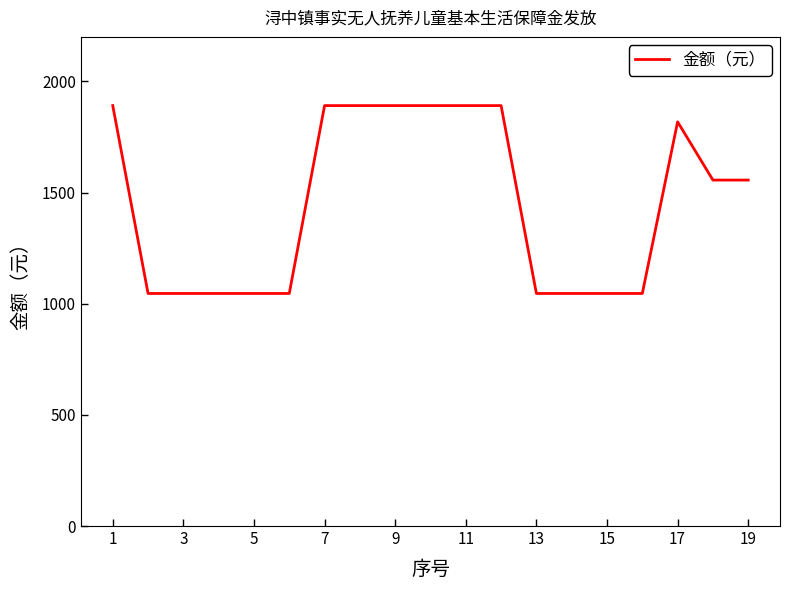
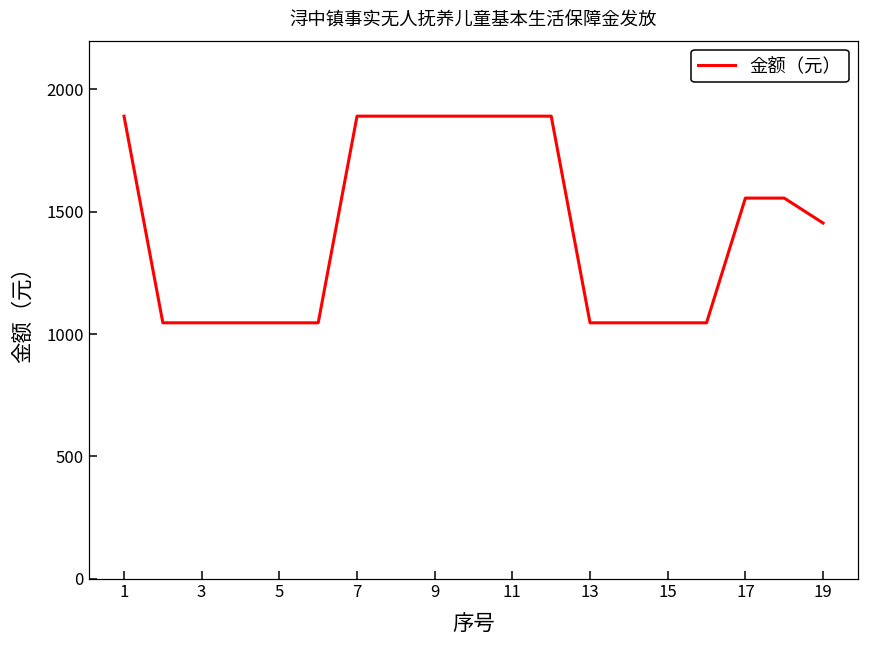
  {
    "1": 1890,
    "3": 1050,
    "5": 1050,
    "7": 1890,
    "9": 1890,
    "11": 1890,
    "13": 1050,
    "15": 1050,
-   "17": 1820,
-   "19": 1560
+   "17": 1560,
+   "19": 1450
  }
